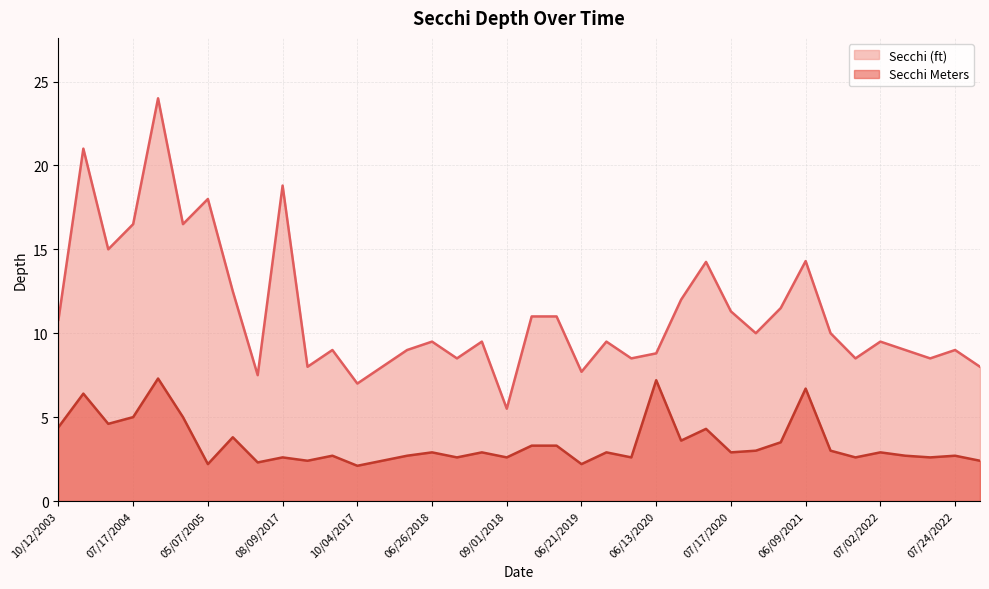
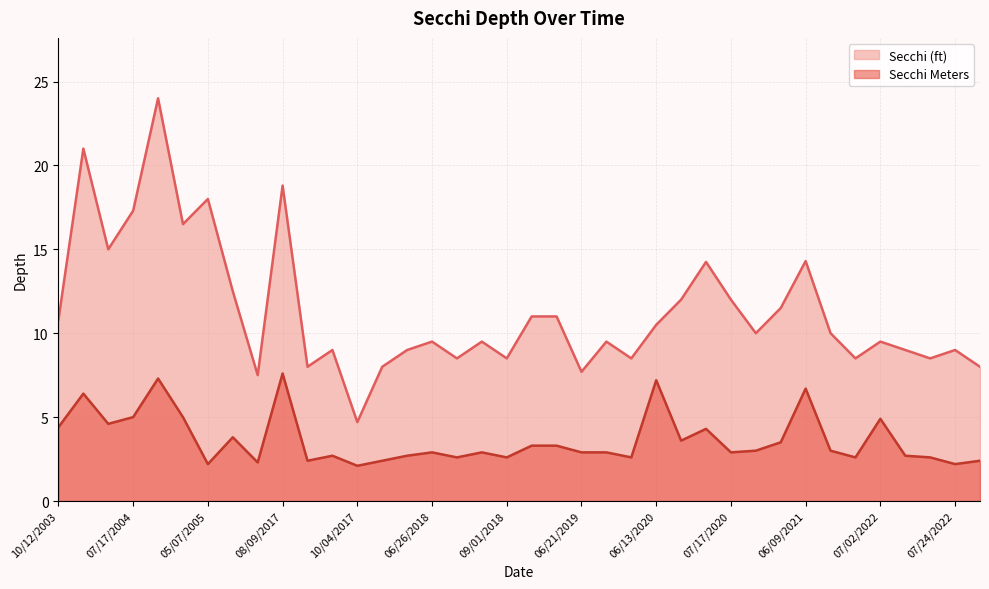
  {
    "Secchi (ft)": {
      "10/12/2003": 10.8,
-     "07/17/2004": 16.5,
+     "07/17/2004": 17.3,
      "05/07/2005": 18.0,
      "08/09/2017": 18.8,
-     "10/04/2017": 7.0,
+     "10/04/2017": 4.7,
      "06/26/2018": 9.5,
-     "09/01/2018": 5.5,
+     "09/01/2018": 8.5,
      "06/21/2019": 7.7,
-     "06/13/2020": 8.8,
-     "07/17/2020": 11.3,
+     "06/13/2020": 10.5,
+     "07/17/2020": 12.0,
      "06/09/2021": 14.3,
      "07/02/2022": 9.5,
      "07/24/2022": 9.0
    },
    "Secchi Meters": {
      "10/12/2003": 4.4,
      "07/17/2004": 5.0,
      "05/07/2005": 2.2,
-     "08/09/2017": 2.6,
+     "08/09/2017": 7.6,
      "10/04/2017": 2.1,
      "06/26/2018": 2.9,
      "09/01/2018": 2.6,
-     "06/21/2019": 2.2,
+     "06/21/2019": 2.9,
      "06/13/2020": 7.2,
      "07/17/2020": 2.9,
      "06/09/2021": 6.7,
-     "07/02/2022": 2.9,
-     "07/24/2022": 2.7
+     "07/02/2022": 4.9,
+     "07/24/2022": 2.2
    }
  }
